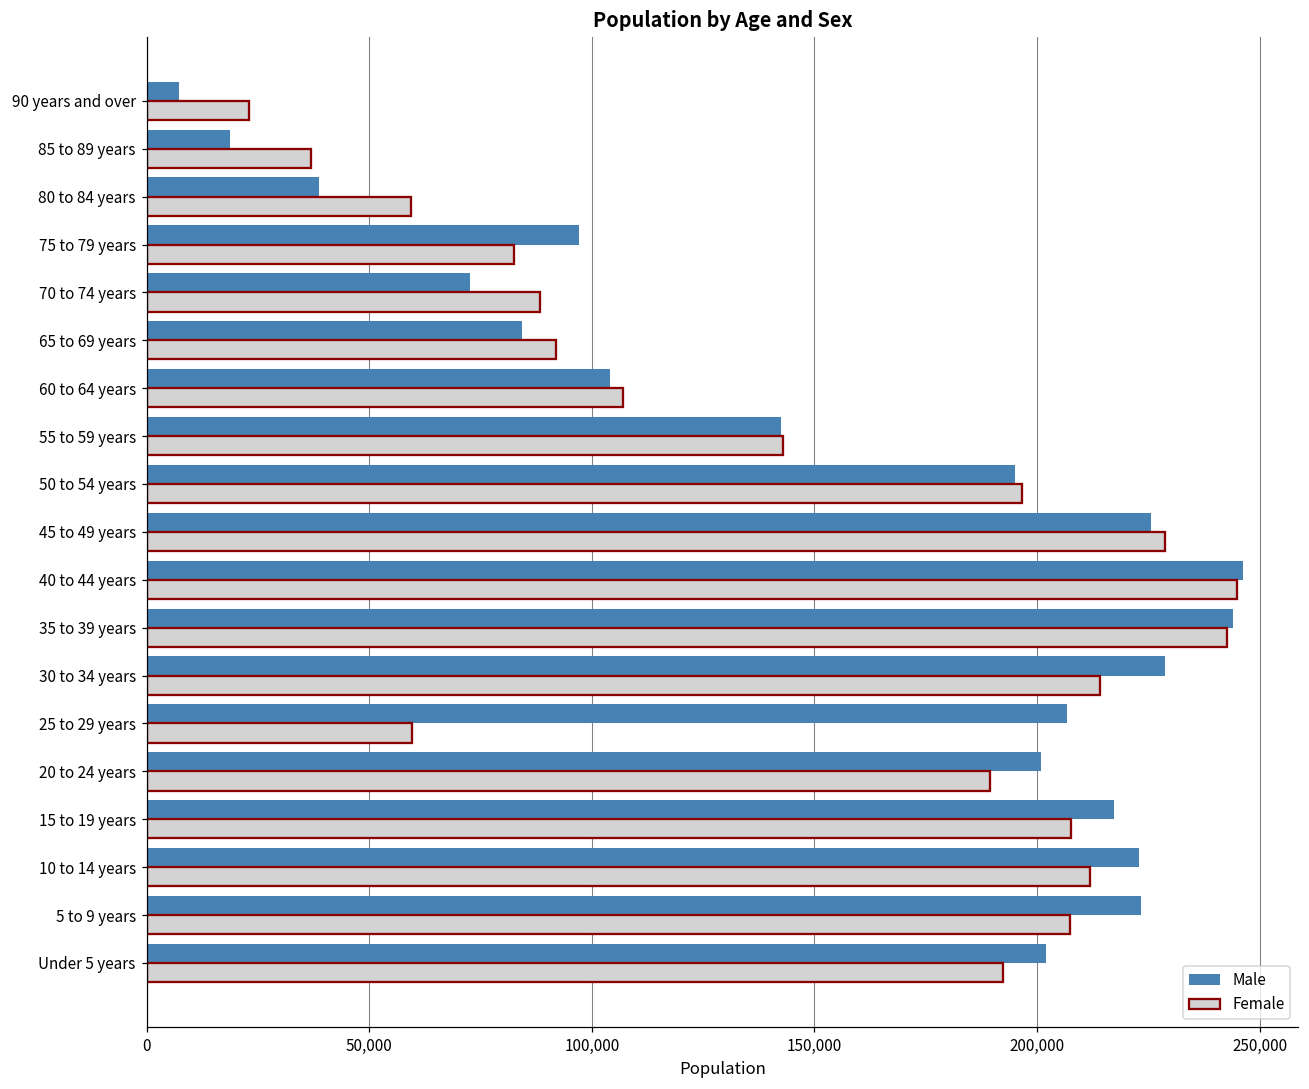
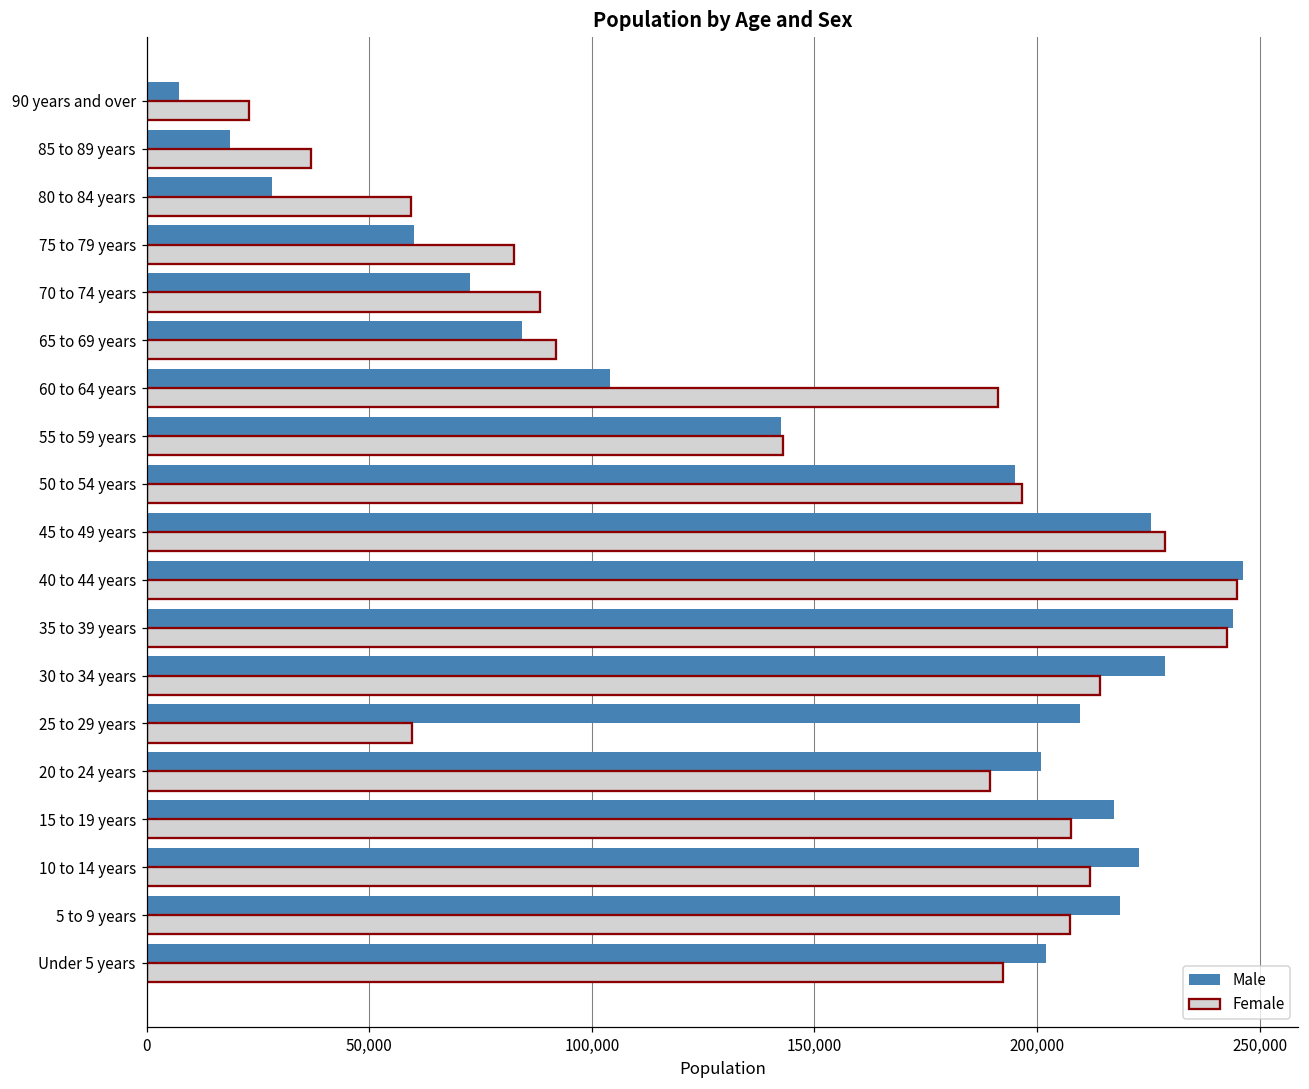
  {
    "Male": {
      "90 years and over": "7,000",
      "85 to 89 years": "19,000",
-     "80 to 84 years": "39,000",
-     "75 to 79 years": "97,000",
+     "80 to 84 years": "28,000",
+     "75 to 79 years": "60,000",
      "70 to 74 years": "73,000",
      "65 to 69 years": "84,000",
      "60 to 64 years": "104,000",
      "55 to 59 years": "143,000",
      "50 to 54 years": "195,000",
      "45 to 49 years": "226,000",
      "40 to 44 years": "246,000",
      "35 to 39 years": "244,000",
      "30 to 34 years": "229,000",
-     "25 to 29 years": "207,000",
+     "25 to 29 years": "210,000",
      "20 to 24 years": "201,000",
      "15 to 19 years": "217,000",
      "10 to 14 years": "223,000",
-     "5 to 9 years": "223,000",
+     "5 to 9 years": "219,000",
      "Under 5 years": "202,000"
    },
    "Female": {
      "90 years and over": "23,000",
      "85 to 89 years": "37,000",
      "80 to 84 years": "59,000",
      "75 to 79 years": "83,000",
      "70 to 74 years": "88,000",
      "65 to 69 years": "92,000",
-     "60 to 64 years": "107,000",
+     "60 to 64 years": "191,000",
      "55 to 59 years": "143,000",
      "50 to 54 years": "197,000",
      "45 to 49 years": "229,000",
      "40 to 44 years": "245,000",
      "35 to 39 years": "243,000",
      "30 to 34 years": "214,000",
      "25 to 29 years": "60,000",
      "20 to 24 years": "189,000",
      "15 to 19 years": "208,000",
      "10 to 14 years": "212,000",
      "5 to 9 years": "207,000",
      "Under 5 years": "192,000"
    }
  }
